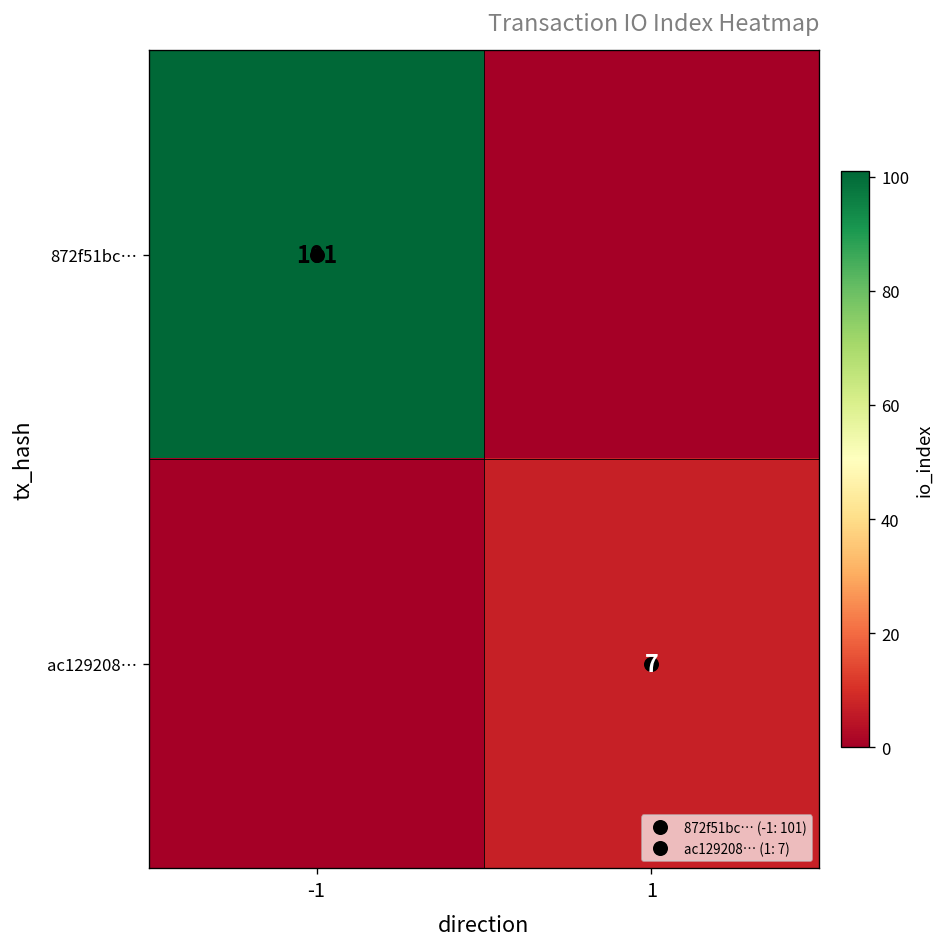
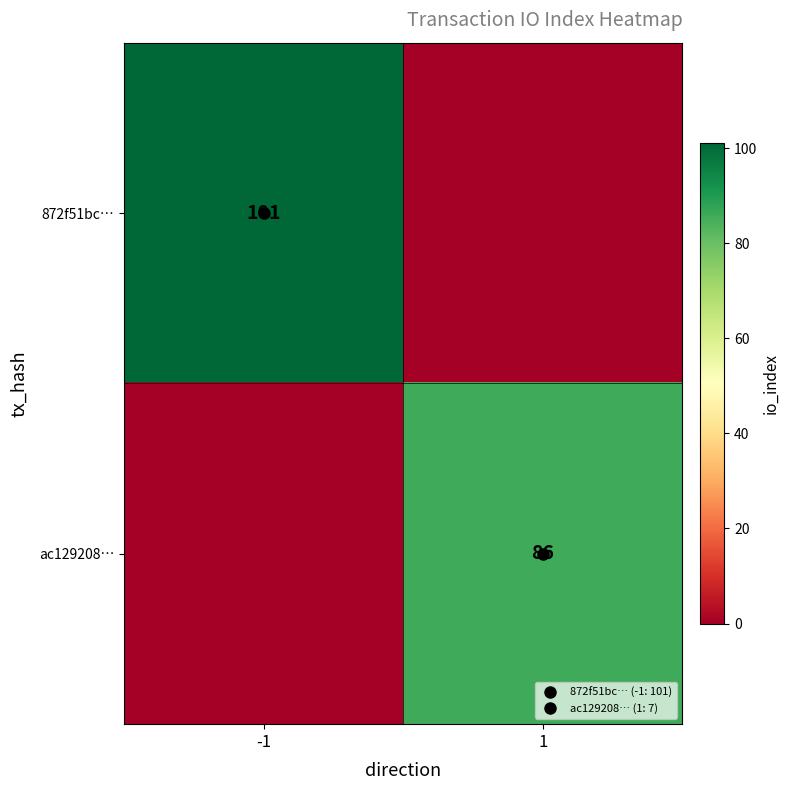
  {
    "ac129208…": {
-     "1": 7
+     "1": 86
    }
  }
